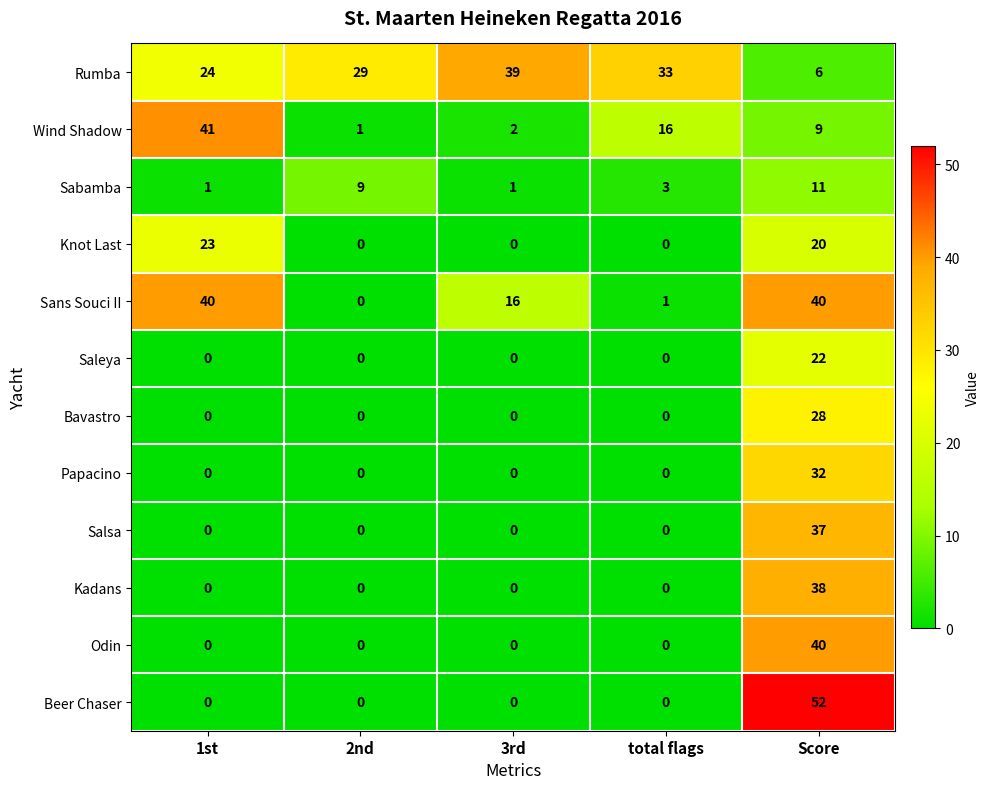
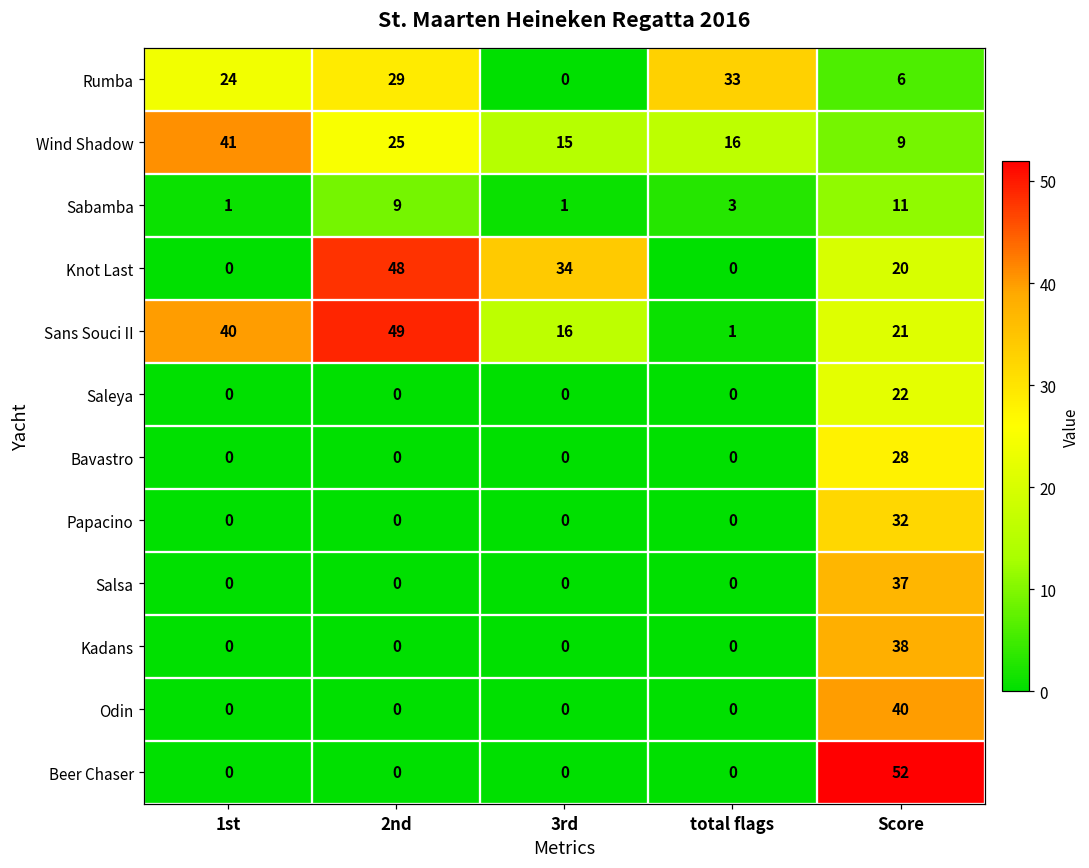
  {
    "Rumba": {
      "1st": 24,
      "2nd": 29,
-     "3rd": 39,
+     "3rd": 0,
      "total flags": 33,
      "Score": 6
    },
    "Wind Shadow": {
      "1st": 41,
-     "2nd": 1,
-     "3rd": 2,
+     "2nd": 25,
+     "3rd": 15,
      "total flags": 16,
      "Score": 9
    },
    "Sabamba": {
      "1st": 1,
      "2nd": 9,
      "3rd": 1,
      "total flags": 3,
      "Score": 11
    },
    "Knot Last": {
-     "1st": 23,
-     "2nd": 0,
-     "3rd": 0,
+     "1st": 0,
+     "2nd": 48,
+     "3rd": 34,
      "total flags": 0,
      "Score": 20
    },
    "Sans Souci II": {
      "1st": 40,
-     "2nd": 0,
+     "2nd": 49,
      "3rd": 16,
      "total flags": 1,
-     "Score": 40
+     "Score": 21
    },
    "Saleya": {
      "1st": 0,
      "2nd": 0,
      "3rd": 0,
      "total flags": 0,
      "Score": 22
    },
    "Bavastro": {
      "1st": 0,
      "2nd": 0,
      "3rd": 0,
      "total flags": 0,
      "Score": 28
    },
    "Papacino": {
      "1st": 0,
      "2nd": 0,
      "3rd": 0,
      "total flags": 0,
      "Score": 32
    },
    "Salsa": {
      "1st": 0,
      "2nd": 0,
      "3rd": 0,
      "total flags": 0,
      "Score": 37
    },
    "Kadans": {
      "1st": 0,
      "2nd": 0,
      "3rd": 0,
      "total flags": 0,
      "Score": 38
    },
    "Odin": {
      "1st": 0,
      "2nd": 0,
      "3rd": 0,
      "total flags": 0,
      "Score": 40
    },
    "Beer Chaser": {
      "1st": 0,
      "2nd": 0,
      "3rd": 0,
      "total flags": 0,
      "Score": 52
    }
  }
